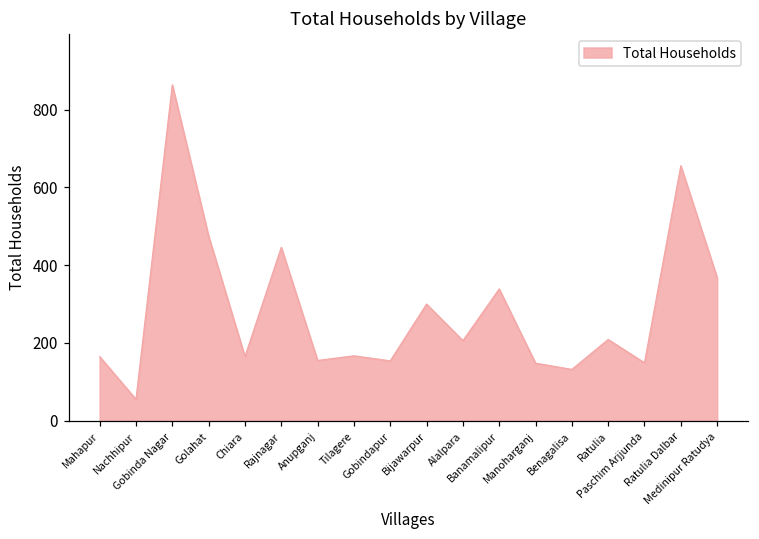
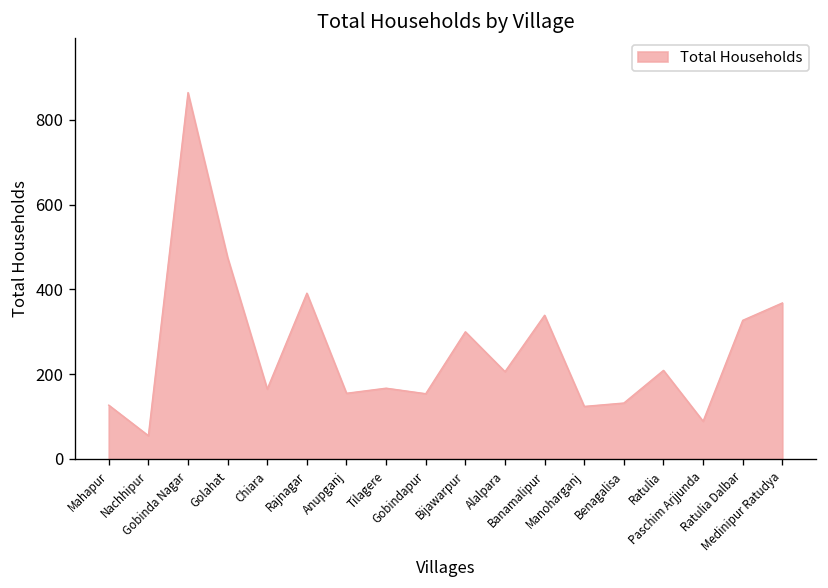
  {
-   "Mahapur": 170,
+   "Mahapur": 130,
    "Nachhipur": 60,
    "Gobinda Nagar": 860,
    "Golahat": 480,
    "Chiara": 170,
-   "Rajnagar": 450,
+   "Rajnagar": 390,
    "Anupganj": 160,
    "Tilagere": 170,
    "Gobindapur": 150,
    "Bijawarpur": 300,
    "Alalpara": 210,
    "Banamalipur": 340,
-   "Manoharganj": 150,
+   "Manoharganj": 120,
    "Benagalisa": 130,
    "Ratulia": 210,
-   "Paschim Arjjunda": 150,
-   "Ratulia Dalbar": 660,
+   "Paschim Arjjunda": 90,
+   "Ratulia Dalbar": 330,
    "Medinipur Ratudya": 370
  }
